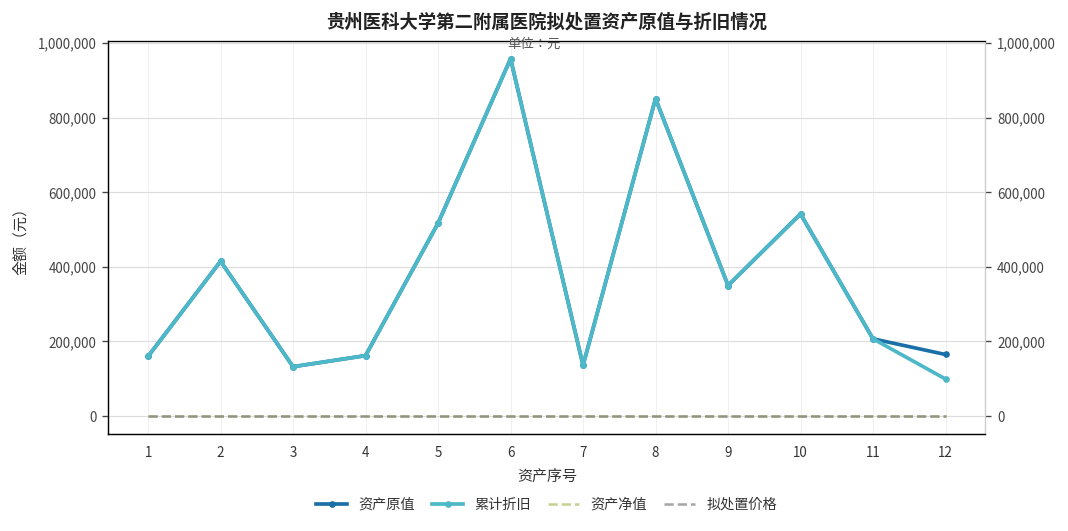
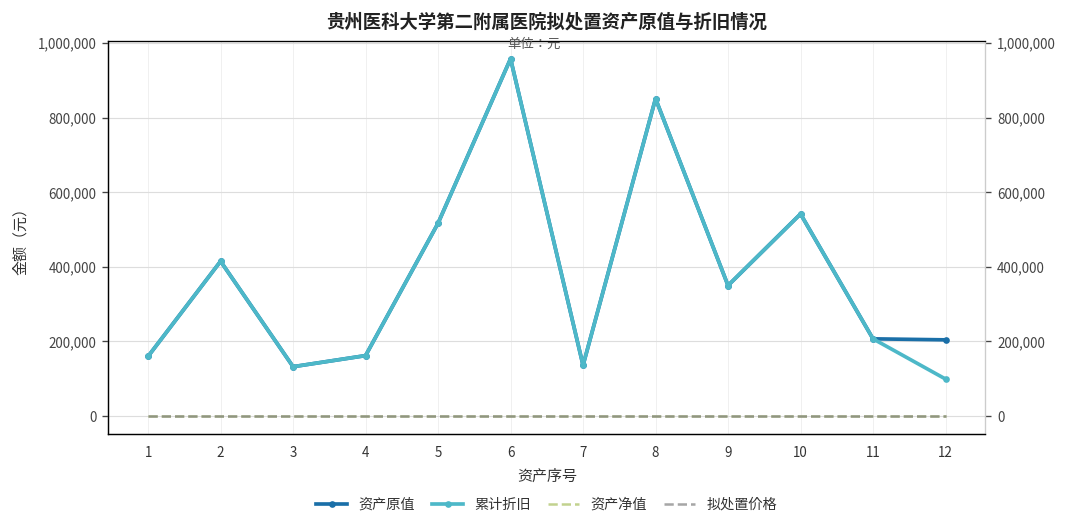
  {
    "资产原值": {
-     "12": "170,000"
+     "12": "200,000"
    },
    "累计折旧": {
      "12": "100,000"
    },
    "拟处置价格": {
      "1": "0",
      "2": "0",
      "3": "0",
      "4": "0",
      "5": "0",
      "6": "0",
      "7": "0",
      "8": "0",
      "9": "0",
      "10": "0",
      "11": "0",
      "12": "0"
    }
  }
